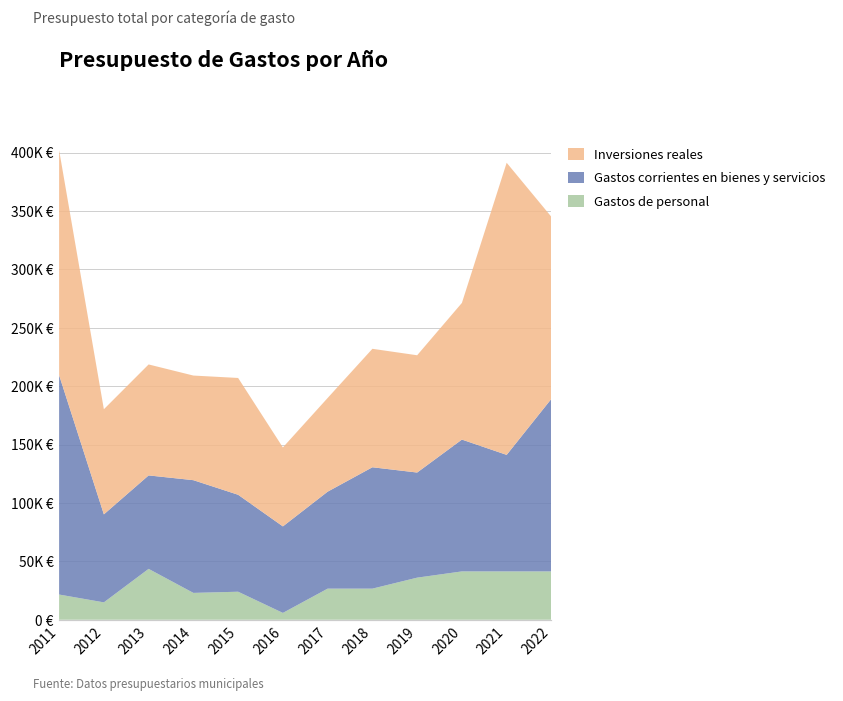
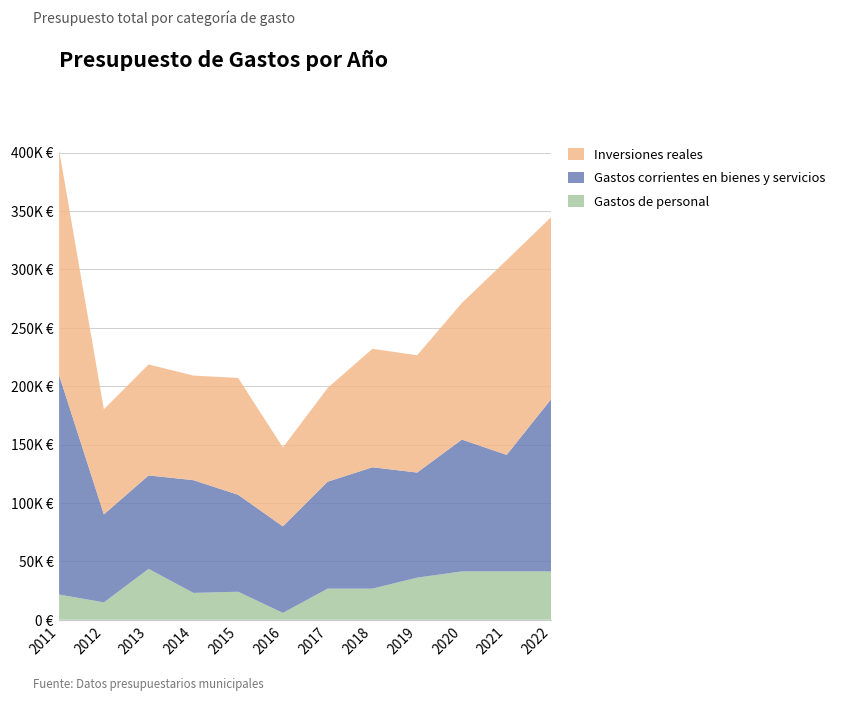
  {
    "Gastos de personal": {
      "2011": "22K €",
      "2012": "15K €",
      "2013": "44K €",
      "2014": "23K €",
      "2015": "24K €",
      "2016": "6K €",
      "2017": "27K €",
      "2018": "27K €",
      "2019": "36K €",
      "2020": "41K €",
      "2021": "41K €",
      "2022": "41K €"
    },
    "Gastos corrientes en bienes y servicios": {
      "2011": "188K €",
      "2012": "75K €",
      "2013": "80K €",
      "2014": "96K €",
      "2015": "83K €",
      "2016": "74K €",
-     "2017": "83K €",
+     "2017": "92K €",
      "2018": "104K €",
      "2019": "90K €",
      "2020": "113K €",
      "2021": "100K €",
      "2022": "148K €"
    },
    "Inversiones reales": {
      "2011": "193K €",
      "2012": "90K €",
      "2013": "95K €",
      "2014": "90K €",
      "2015": "100K €",
      "2016": "68K €",
      "2017": "80K €",
      "2018": "101K €",
      "2019": "100K €",
      "2020": "117K €",
-     "2021": "250K €",
+     "2021": "167K €",
      "2022": "156K €"
    }
  }
